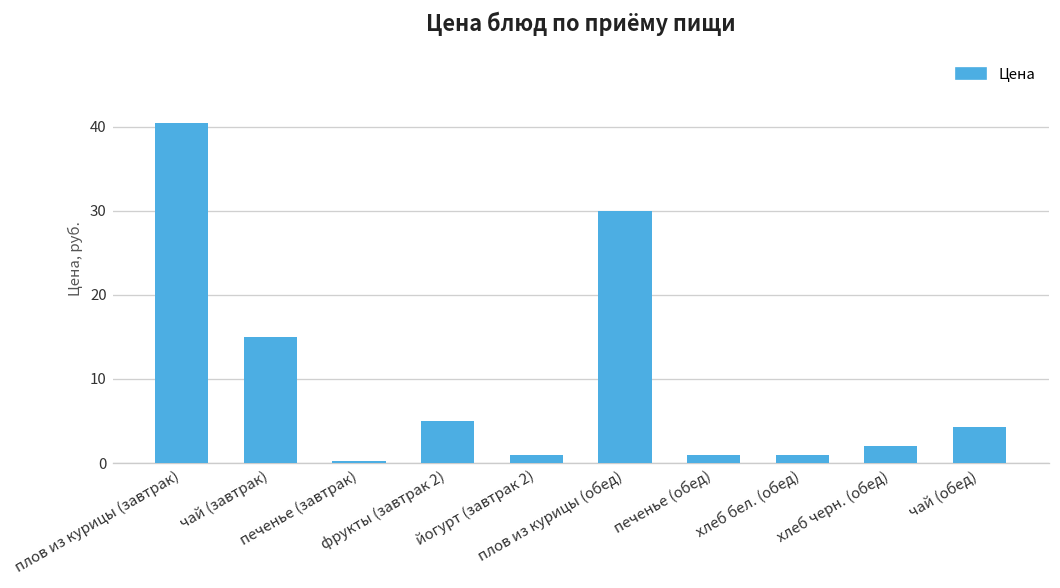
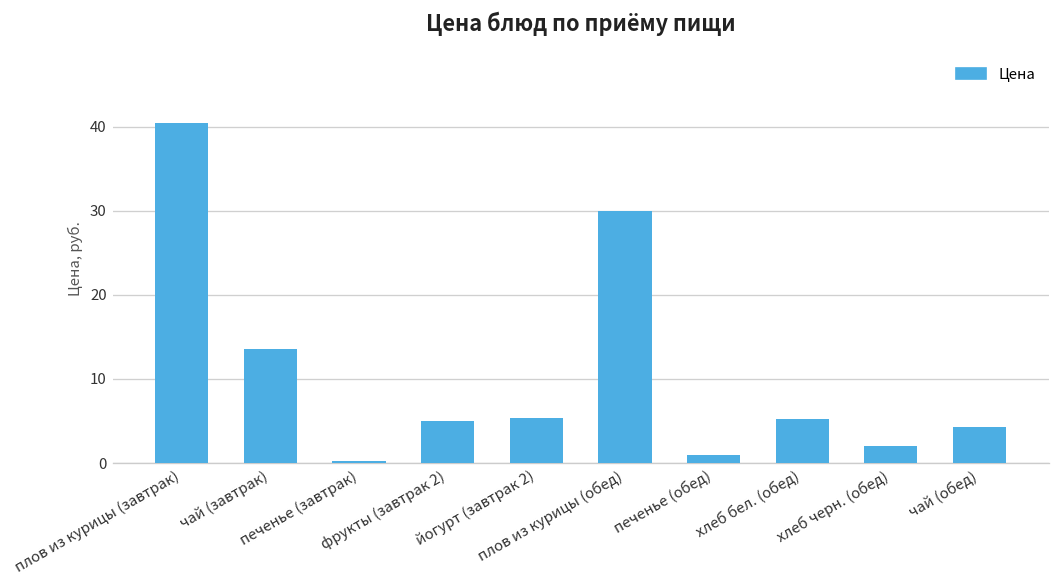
  {
    "плов из курицы (завтрак)": 41,
-   "чай (завтрак)": 15,
+   "чай (завтрак)": 14,
    "фрукты (завтрак 2)": 5,
-   "йогурт (завтрак 2)": 1,
+   "йогурт (завтрак 2)": 5,
    "плов из курицы (обед)": 30,
    "печенье (обед)": 1,
-   "хлеб бел. (обед)": 1,
+   "хлеб бел. (обед)": 5,
    "хлеб черн. (обед)": 2,
    "чай (обед)": 4
  }
